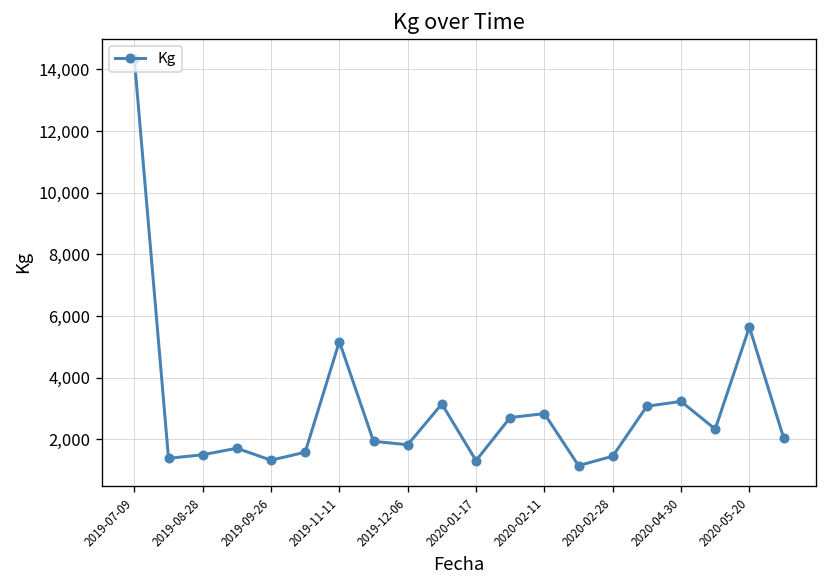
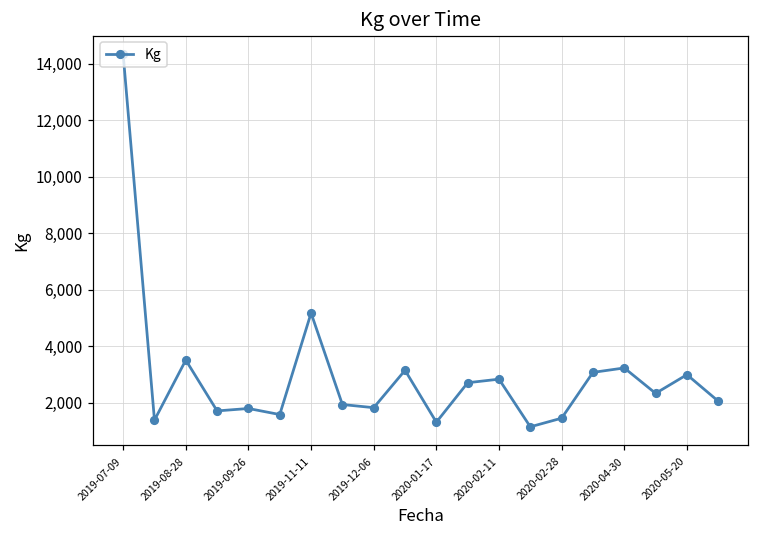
  {
-   "2019-08-28": "1,500",
-   "2019-09-26": "1,300",
+   "2019-08-28": "3,500",
+   "2019-09-26": "1,800",
    "2019-11-11": "5,200",
    "2019-12-06": "1,800",
    "2020-01-17": "1,300",
    "2020-02-11": "2,800",
    "2020-02-28": "1,500",
    "2020-04-30": "3,200",
-   "2020-05-20": "5,600"
+   "2020-05-20": "3,000"
  }
